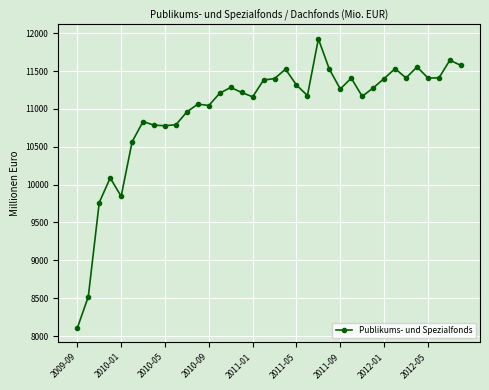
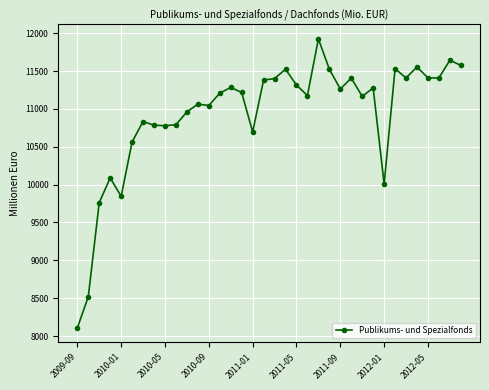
  {
    "2009-09": 8100,
    "2010-01": 9800,
    "2010-05": 10800,
    "2010-09": 11000,
-   "2011-01": 11200,
+   "2011-01": 10700,
    "2011-05": 11300,
    "2011-09": 11300,
-   "2012-01": 11400,
+   "2012-01": 10000,
    "2012-05": 11400
  }
